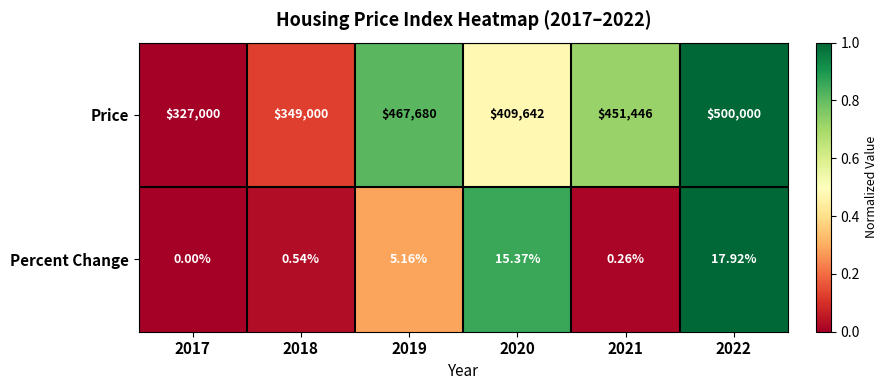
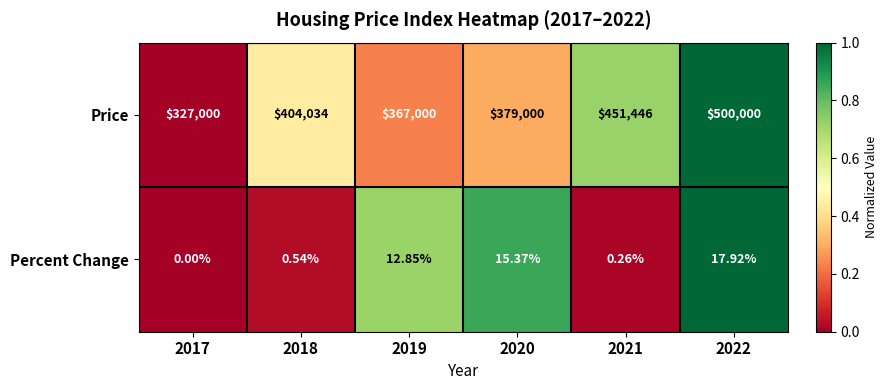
  {
    "Price": {
      "2017": "$327,000",
-     "2018": "$349,000",
-     "2019": "$467,680",
-     "2020": "$409,642",
+     "2018": "$404,034",
+     "2019": "$367,000",
+     "2020": "$379,000",
      "2021": "$451,446",
      "2022": "$500,000"
    },
    "Percent Change": {
      "2017": "0.00%",
      "2018": "0.54%",
-     "2019": "5.16%",
+     "2019": "12.85%",
      "2020": "15.37%",
      "2021": "0.26%",
      "2022": "17.92%"
    }
  }
